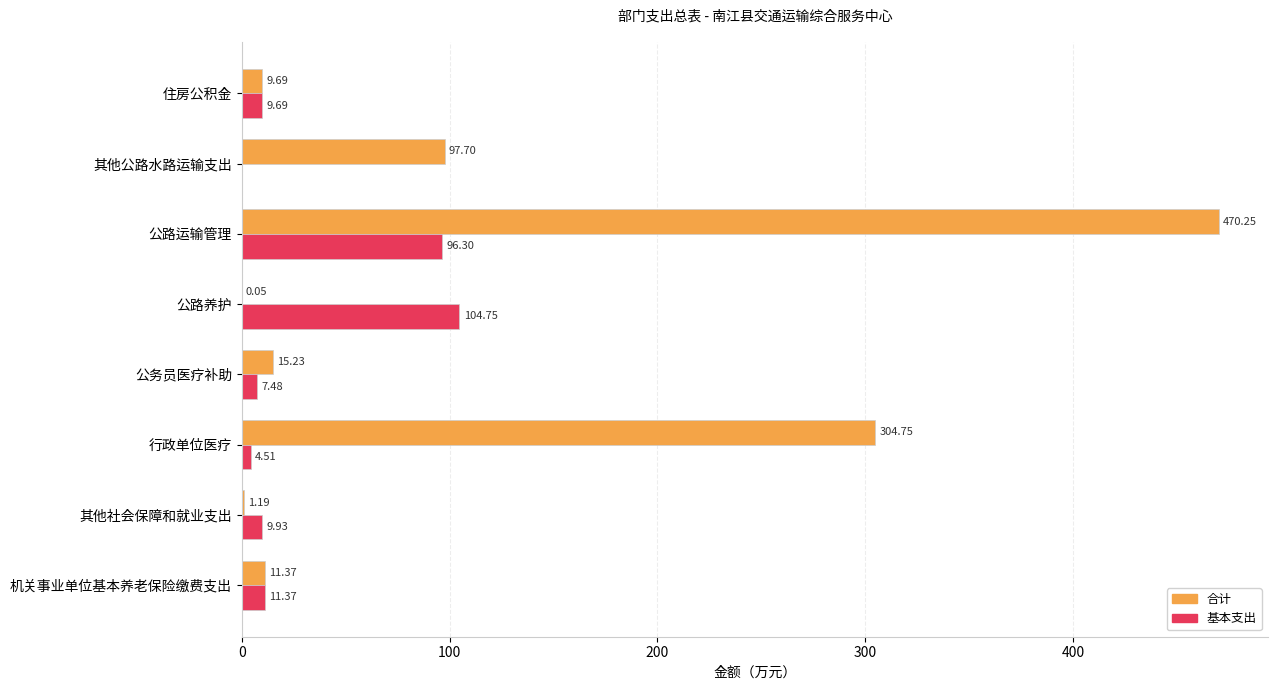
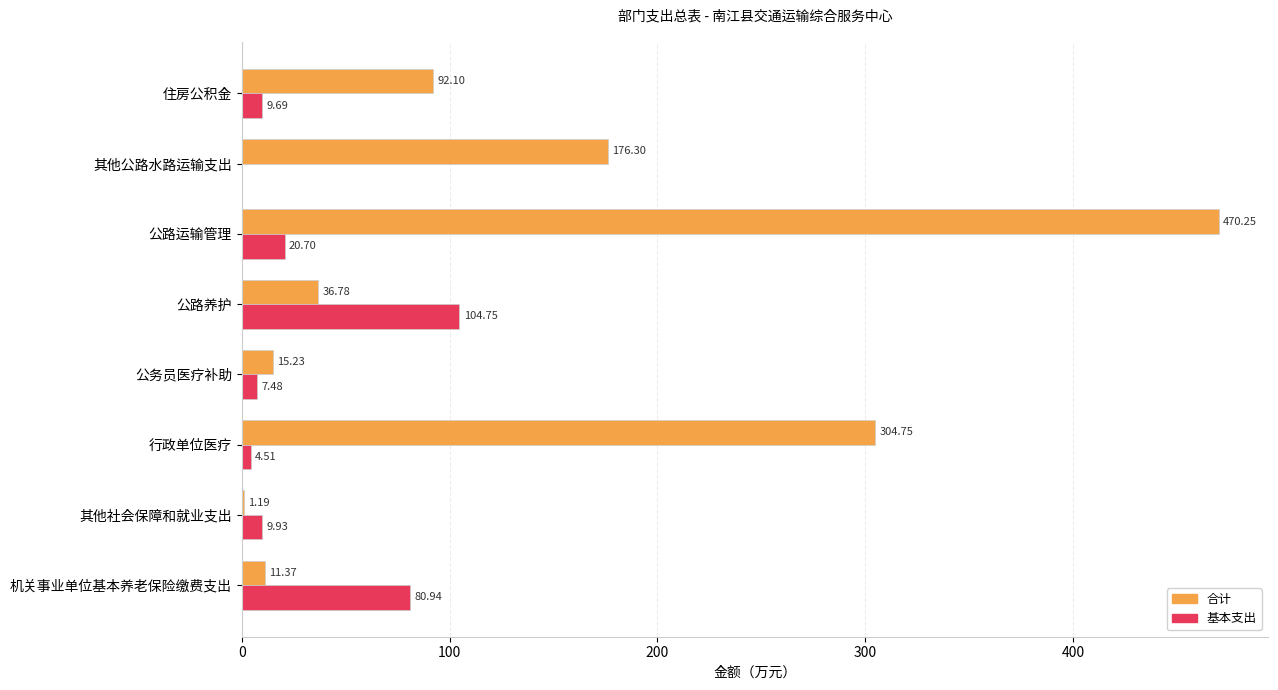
  {
    "合计": {
-     "住房公积金": 9.69,
-     "其他公路水路运输支出": 97.70,
+     "住房公积金": 92.10,
+     "其他公路水路运输支出": 176.30,
      "公路运输管理": 470.25,
-     "公路养护": 0.05,
+     "公路养护": 36.78,
      "公务员医疗补助": 15.23,
      "行政单位医疗": 304.75,
      "其他社会保障和就业支出": 1.19,
      "机关事业单位基本养老保险缴费支出": 11.37
    },
    "基本支出": {
      "住房公积金": 9.69,
-     "公路运输管理": 96.30,
+     "公路运输管理": 20.70,
      "公路养护": 104.75,
      "公务员医疗补助": 7.48,
      "行政单位医疗": 4.51,
      "其他社会保障和就业支出": 9.93,
-     "机关事业单位基本养老保险缴费支出": 11.37
+     "机关事业单位基本养老保险缴费支出": 80.94
    }
  }
